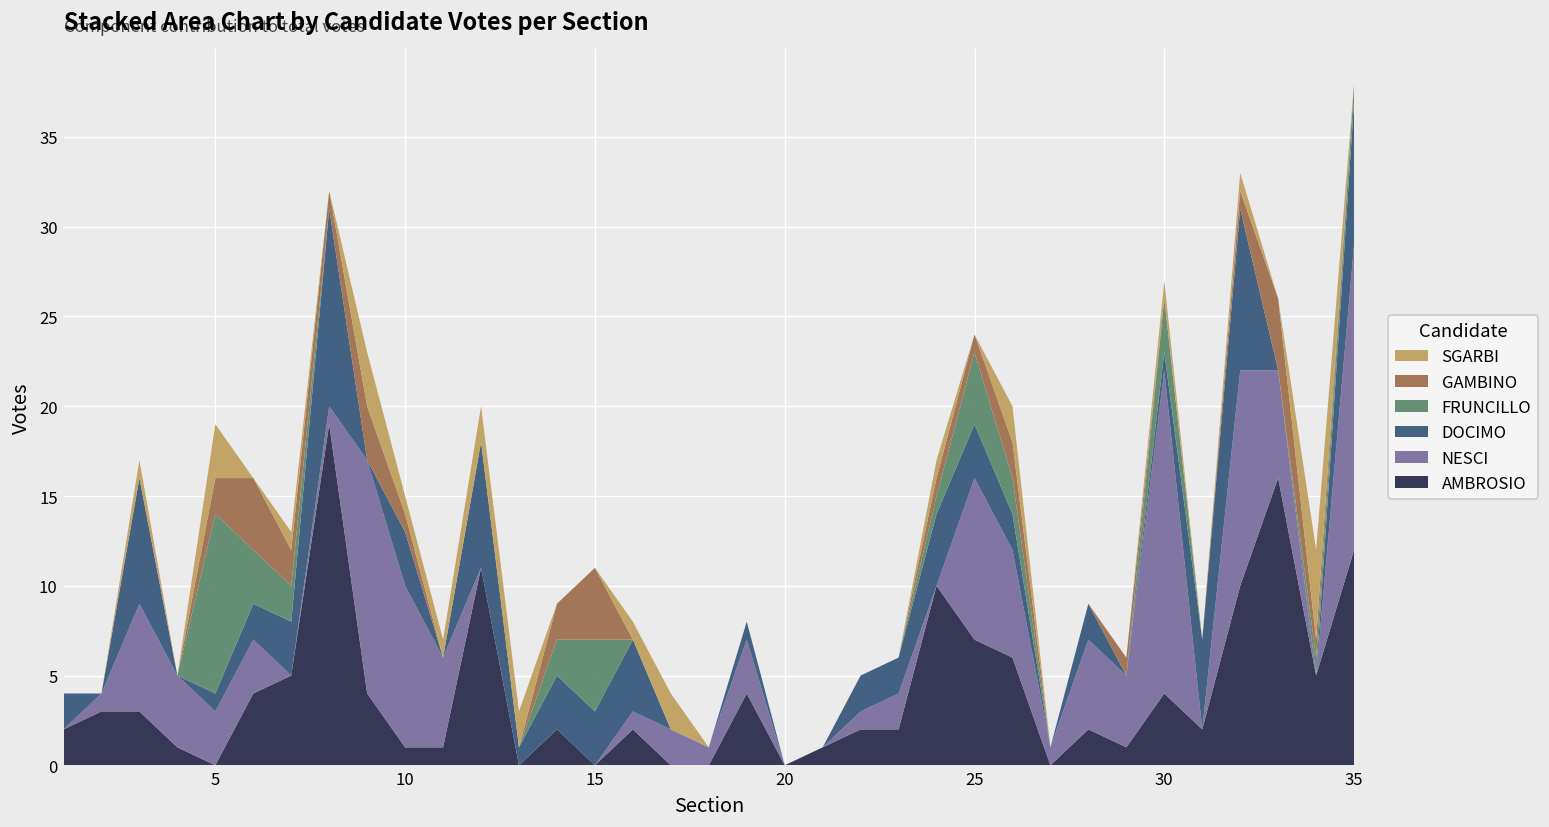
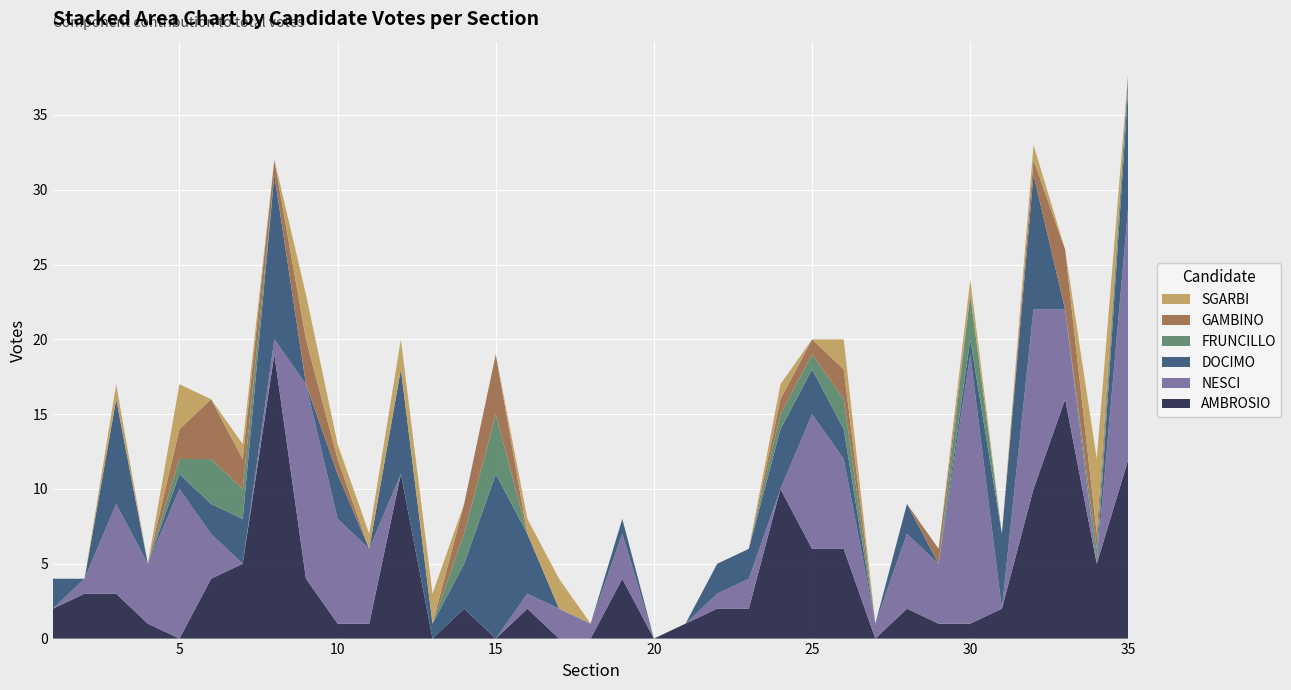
  {
    "AMBROSIO": {
      "5": 0,
      "10": 1,
-     "25": 7,
-     "30": 4,
+     "25": 6,
+     "30": 1,
      "35": 12
    },
    "NESCI": {
-     "5": 3,
-     "10": 9
+     "5": 10,
+     "10": 7
    },
    "DOCIMO": {
      "5": 1,
-     "15": 3,
+     "15": 11,
      "25": 3,
      "30": 1,
      "35": 8
    },
    "FRUNCILLO": {
-     "5": 10,
+     "5": 1,
      "15": 4,
-     "25": 4
+     "25": 1
    }
  }
